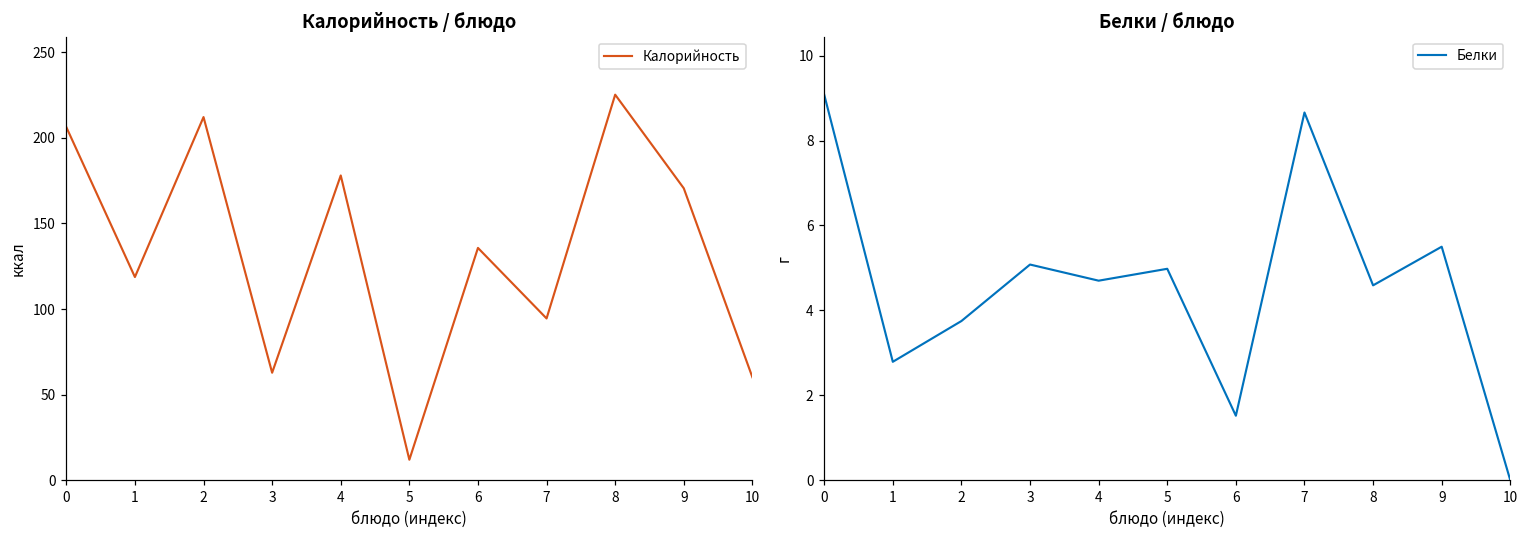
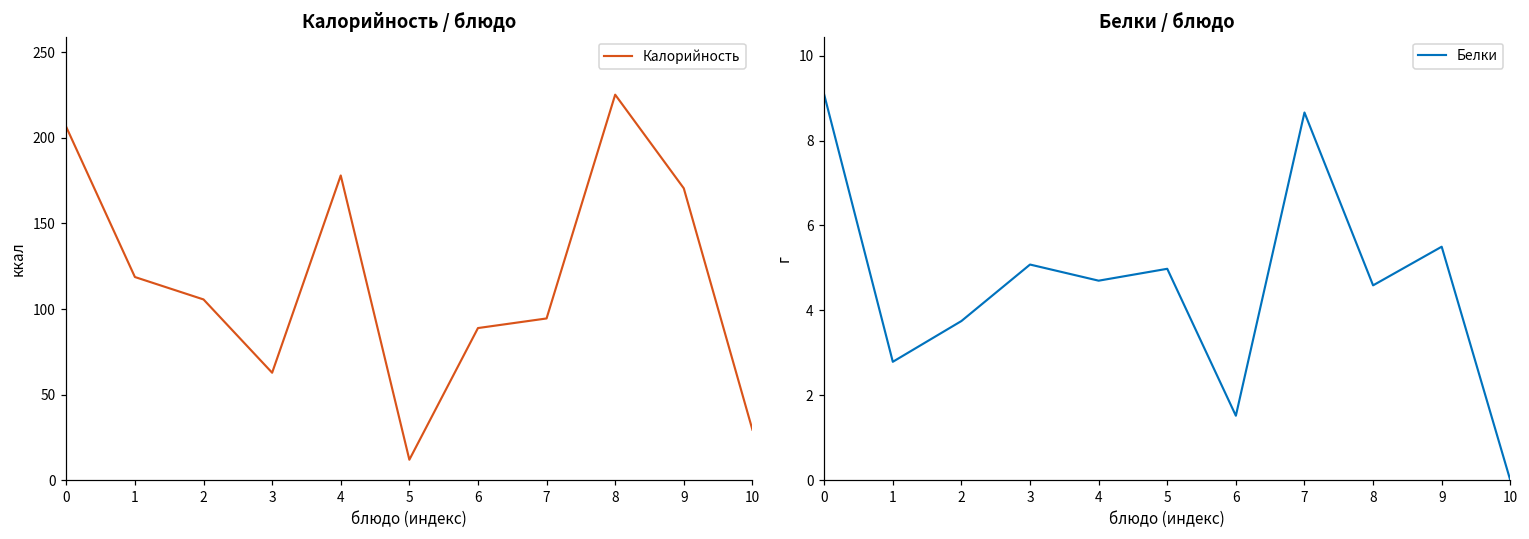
  {
    "Калорийность / блюдо": {
      "0": 206,
      "1": 119,
-     "2": 212,
+     "2": 106,
      "3": 63,
      "4": 178,
      "5": 12,
-     "6": 136,
+     "6": 89,
      "7": 95,
      "8": 225,
      "9": 171,
-     "10": 60
+     "10": 30
    },
    "Белки / блюдо": {
      "0": 9.1,
      "1": 2.8,
      "2": 3.8,
      "3": 5.1,
      "4": 4.7,
      "5": 5.0,
      "6": 1.5,
      "7": 8.7,
      "8": 4.6,
      "9": 5.5,
      "10": 0.0
    }
  }
